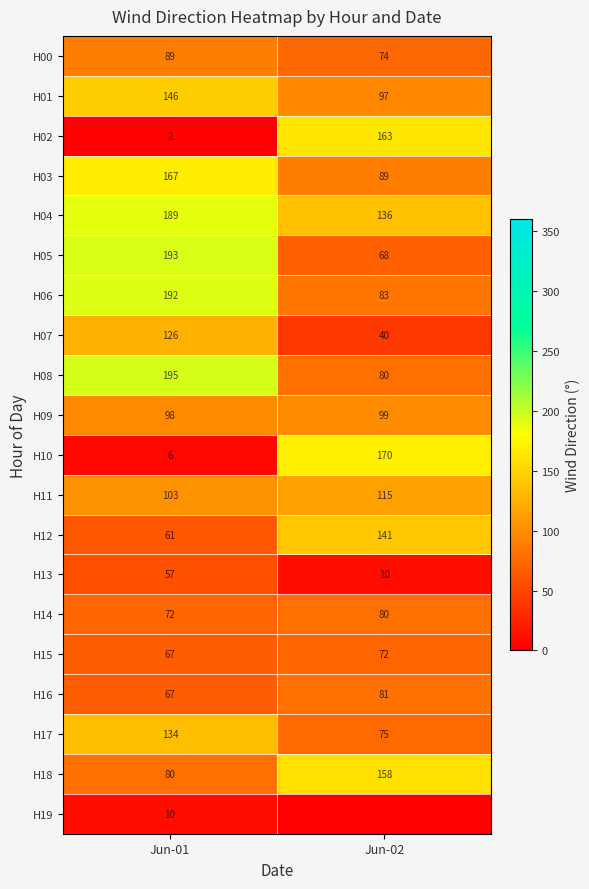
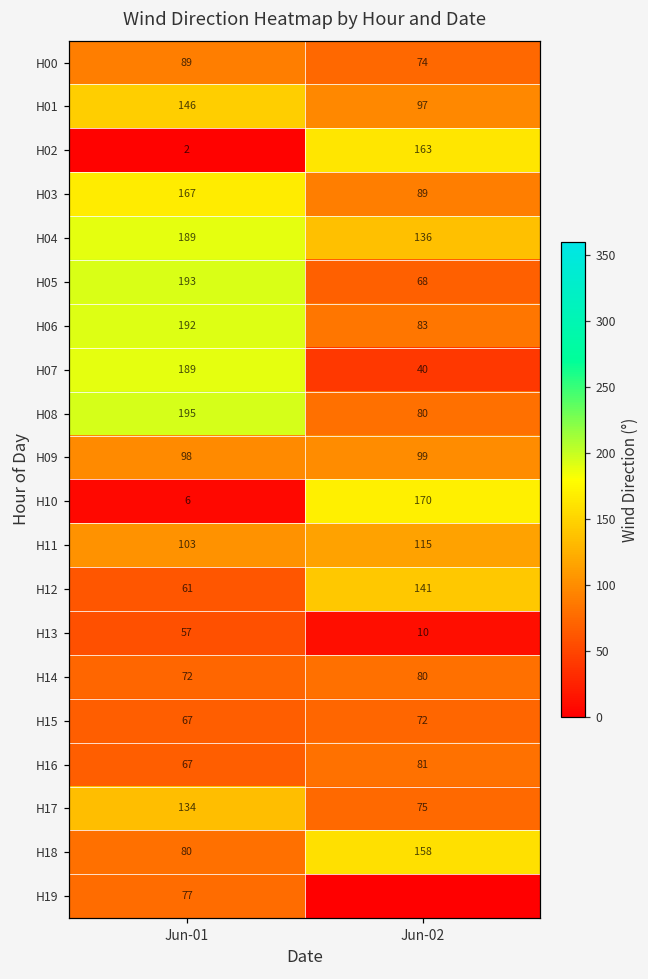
  {
    "H00": {
      "Jun-01": 89,
      "Jun-02": 74
    },
    "H01": {
      "Jun-01": 146,
      "Jun-02": 97
    },
    "H02": {
      "Jun-01": 2,
      "Jun-02": 163
    },
    "H03": {
      "Jun-01": 167,
      "Jun-02": 89
    },
    "H04": {
      "Jun-01": 189,
      "Jun-02": 136
    },
    "H05": {
      "Jun-01": 193,
      "Jun-02": 68
    },
    "H06": {
      "Jun-01": 192,
      "Jun-02": 83
    },
    "H07": {
-     "Jun-01": 126,
+     "Jun-01": 189,
      "Jun-02": 40
    },
    "H08": {
      "Jun-01": 195,
      "Jun-02": 80
    },
    "H09": {
      "Jun-01": 98,
      "Jun-02": 99
    },
    "H10": {
      "Jun-01": 6,
      "Jun-02": 170
    },
    "H11": {
      "Jun-01": 103,
      "Jun-02": 115
    },
    "H12": {
      "Jun-01": 61,
      "Jun-02": 141
    },
    "H13": {
      "Jun-01": 57,
      "Jun-02": 10
    },
    "H14": {
      "Jun-01": 72,
      "Jun-02": 80
    },
    "H15": {
      "Jun-01": 67,
      "Jun-02": 72
    },
    "H16": {
      "Jun-01": 67,
      "Jun-02": 81
    },
    "H17": {
      "Jun-01": 134,
      "Jun-02": 75
    },
    "H18": {
      "Jun-01": 80,
      "Jun-02": 158
    },
    "H19": {
-     "Jun-01": 10
+     "Jun-01": 77
    }
  }
